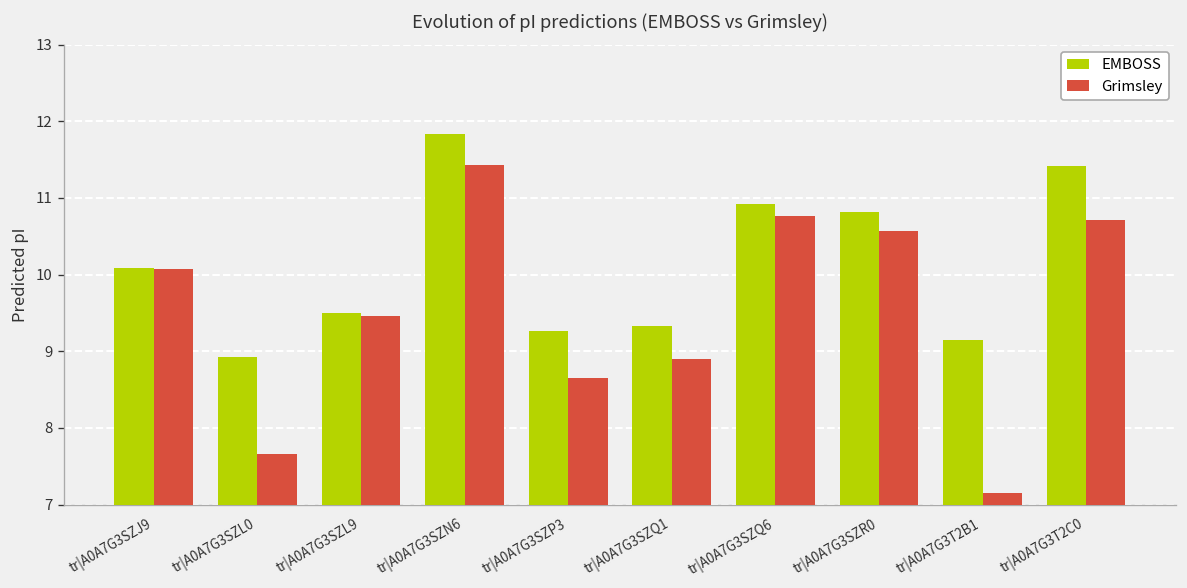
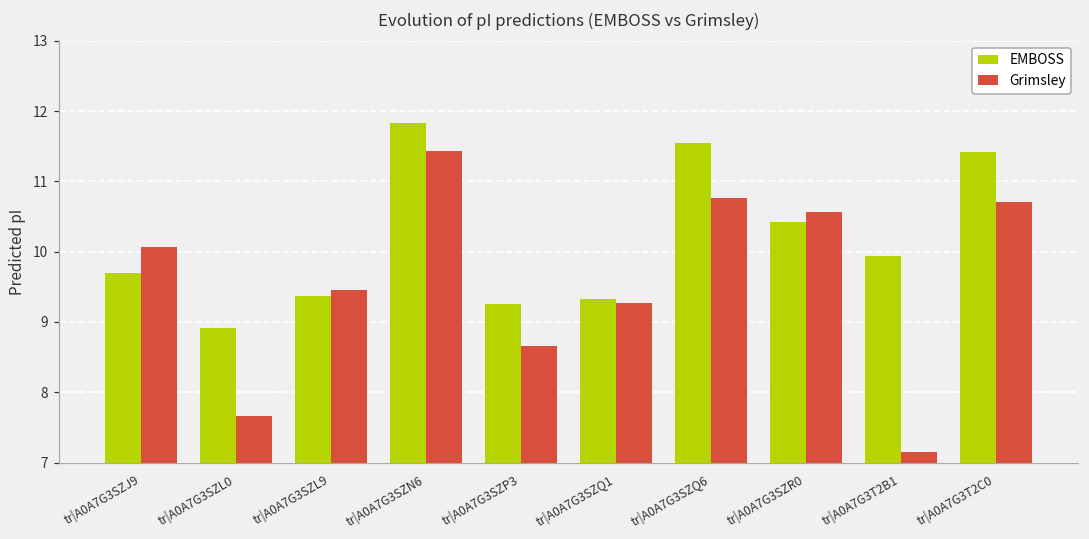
  {
    "EMBOSS": {
-     "tr|A0A7G3SZJ9": 10.1,
+     "tr|A0A7G3SZJ9": 9.7,
      "tr|A0A7G3SZL0": 8.9,
-     "tr|A0A7G3SZL9": 9.5,
+     "tr|A0A7G3SZL9": 9.4,
      "tr|A0A7G3SZN6": 11.8,
      "tr|A0A7G3SZP3": 9.3,
      "tr|A0A7G3SZQ1": 9.3,
-     "tr|A0A7G3SZQ6": 10.9,
-     "tr|A0A7G3SZR0": 10.8,
-     "tr|A0A7G3T2B1": 9.2,
+     "tr|A0A7G3SZQ6": 11.5,
+     "tr|A0A7G3SZR0": 10.4,
+     "tr|A0A7G3T2B1": 9.9,
      "tr|A0A7G3T2C0": 11.4
    },
    "Grimsley": {
      "tr|A0A7G3SZJ9": 10.1,
      "tr|A0A7G3SZL0": 7.7,
      "tr|A0A7G3SZL9": 9.5,
      "tr|A0A7G3SZN6": 11.4,
      "tr|A0A7G3SZP3": 8.7,
-     "tr|A0A7G3SZQ1": 8.9,
+     "tr|A0A7G3SZQ1": 9.3,
      "tr|A0A7G3SZQ6": 10.8,
      "tr|A0A7G3SZR0": 10.6,
      "tr|A0A7G3T2B1": 7.2,
      "tr|A0A7G3T2C0": 10.7
    }
  }
